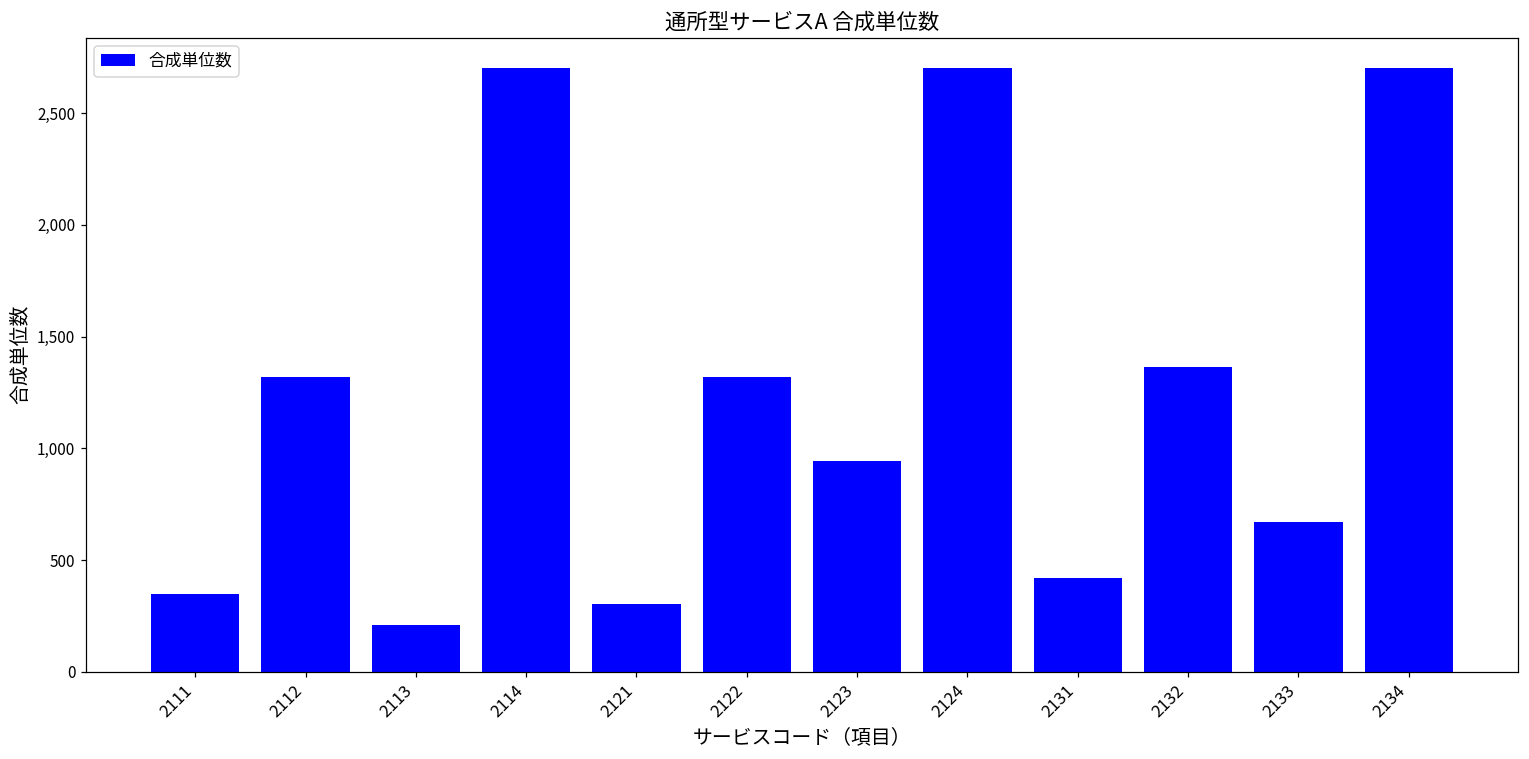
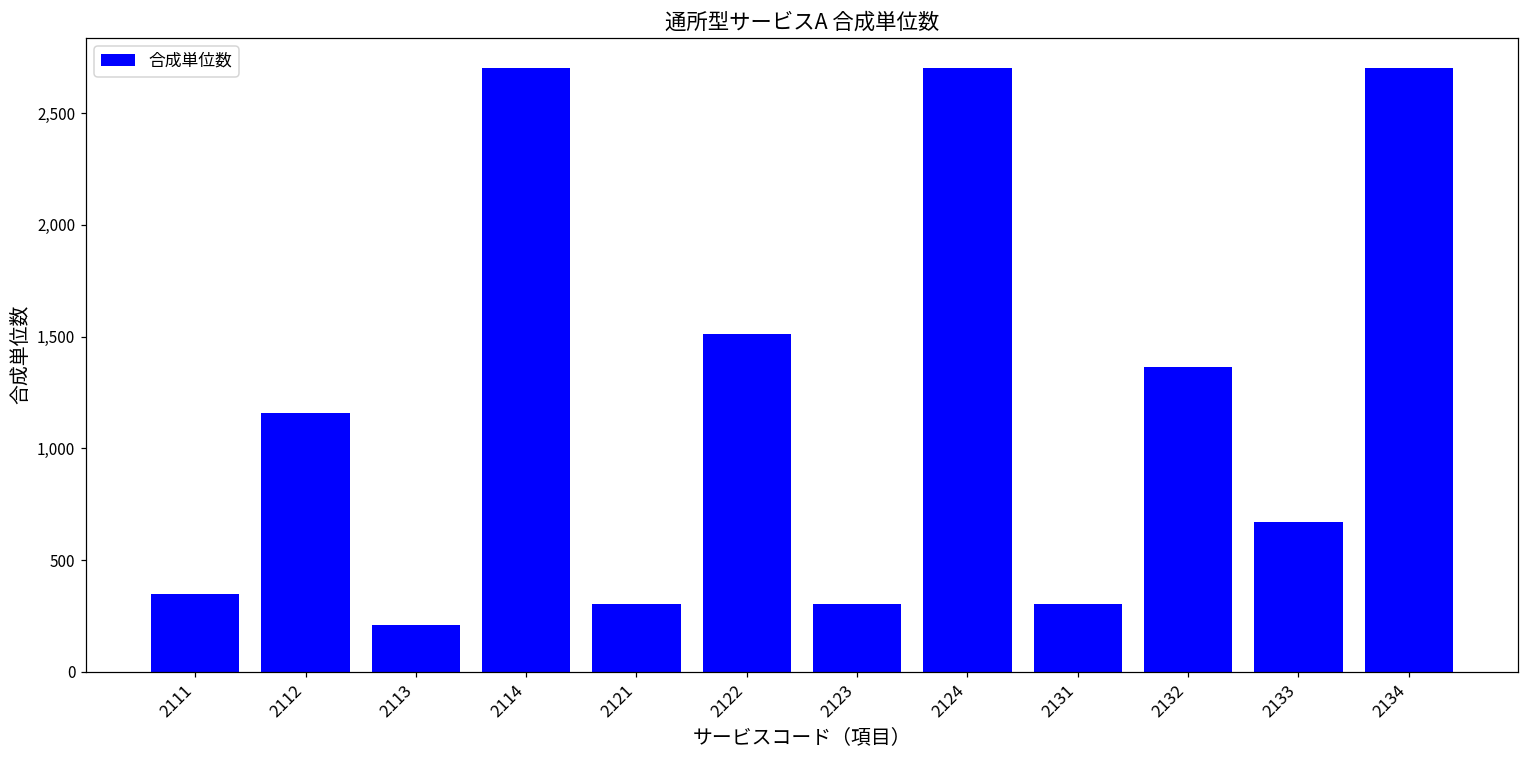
  {
    "2111": "350",
-   "2112": "1,320",
+   "2112": "1,160",
    "2113": "210",
    "2114": "2,700",
    "2121": "310",
-   "2122": "1,320",
-   "2123": "950",
+   "2122": "1,510",
+   "2123": "310",
    "2124": "2,700",
-   "2131": "420",
+   "2131": "310",
    "2132": "1,370",
    "2133": "670",
    "2134": "2,700"
  }
